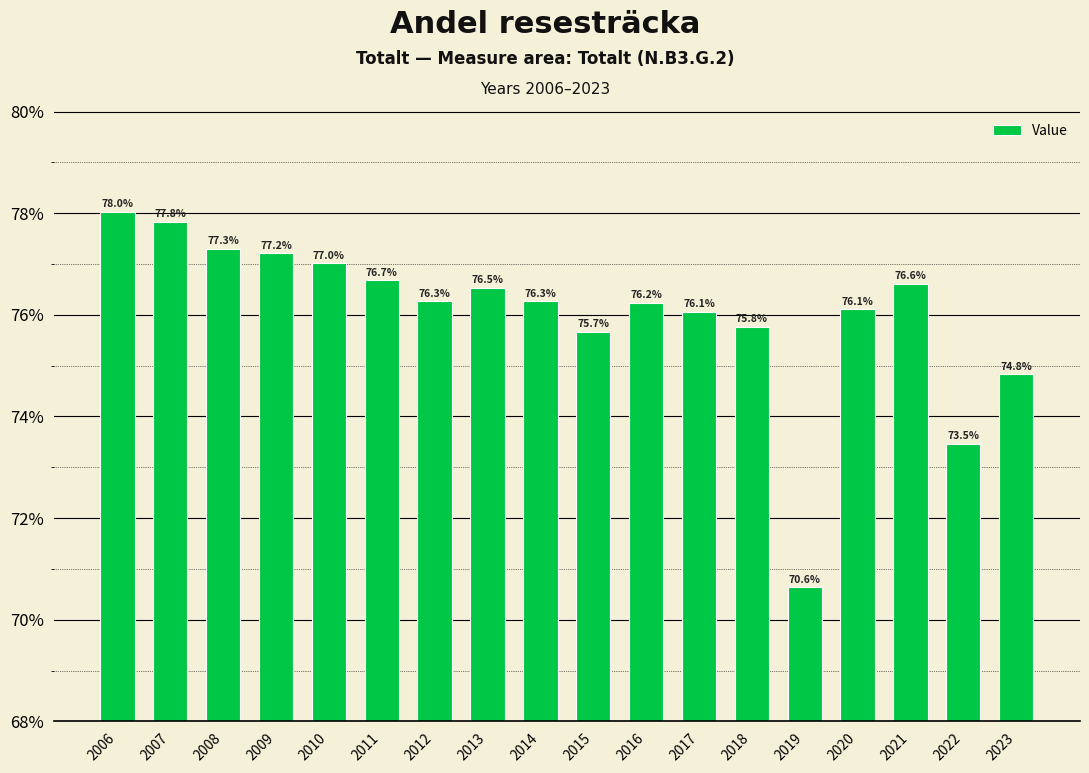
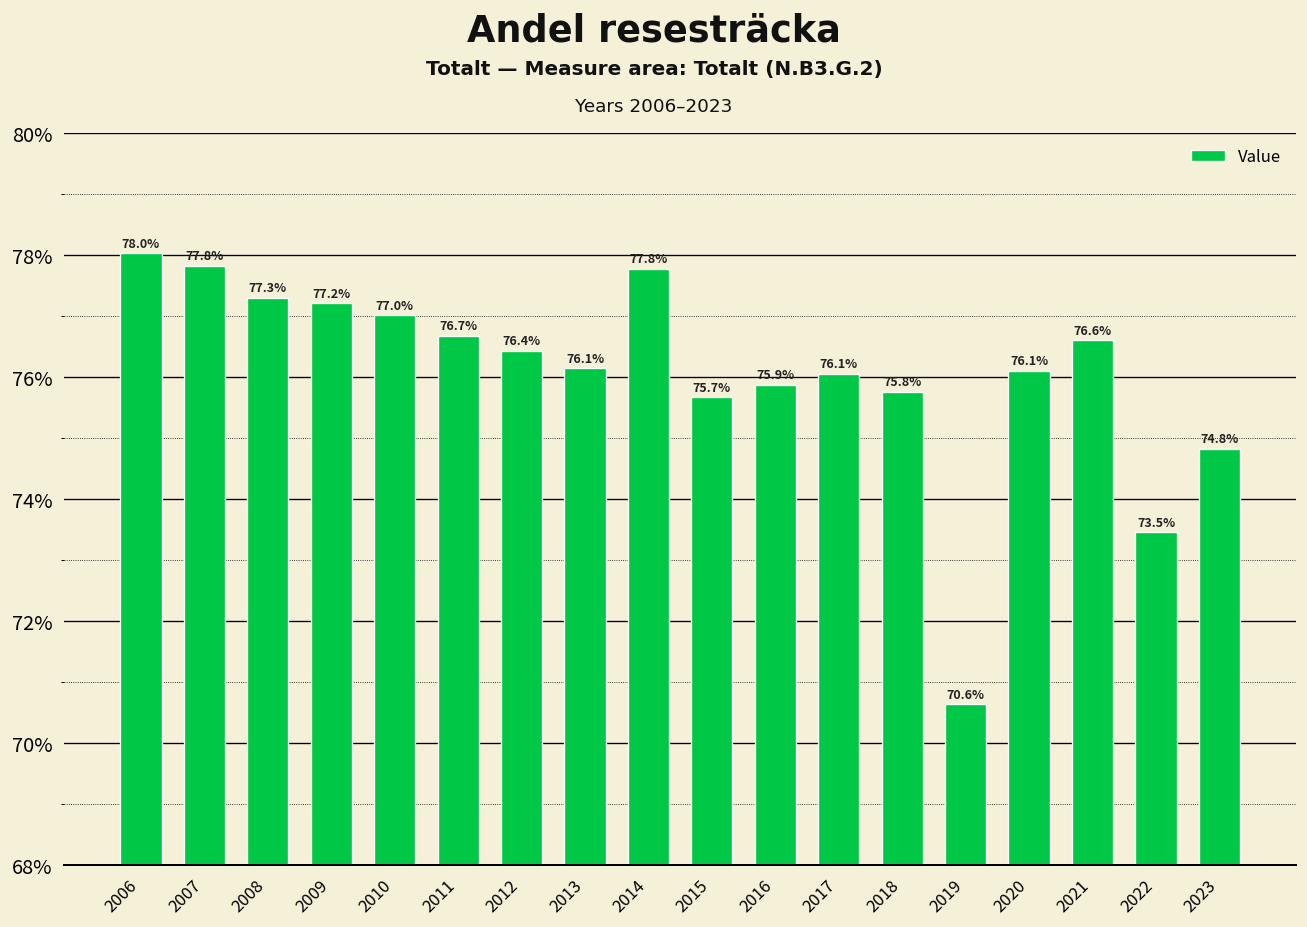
  {
    "2006": "78.0%",
    "2007": "77.8%",
    "2008": "77.3%",
    "2009": "77.2%",
    "2010": "77.0%",
    "2011": "76.7%",
-   "2012": "76.3%",
-   "2013": "76.5%",
-   "2014": "76.3%",
+   "2012": "76.4%",
+   "2013": "76.1%",
+   "2014": "77.8%",
    "2015": "75.7%",
-   "2016": "76.2%",
+   "2016": "75.9%",
    "2017": "76.1%",
    "2018": "75.8%",
    "2019": "70.6%",
    "2020": "76.1%",
    "2021": "76.6%",
    "2022": "73.5%",
    "2023": "74.8%"
  }
